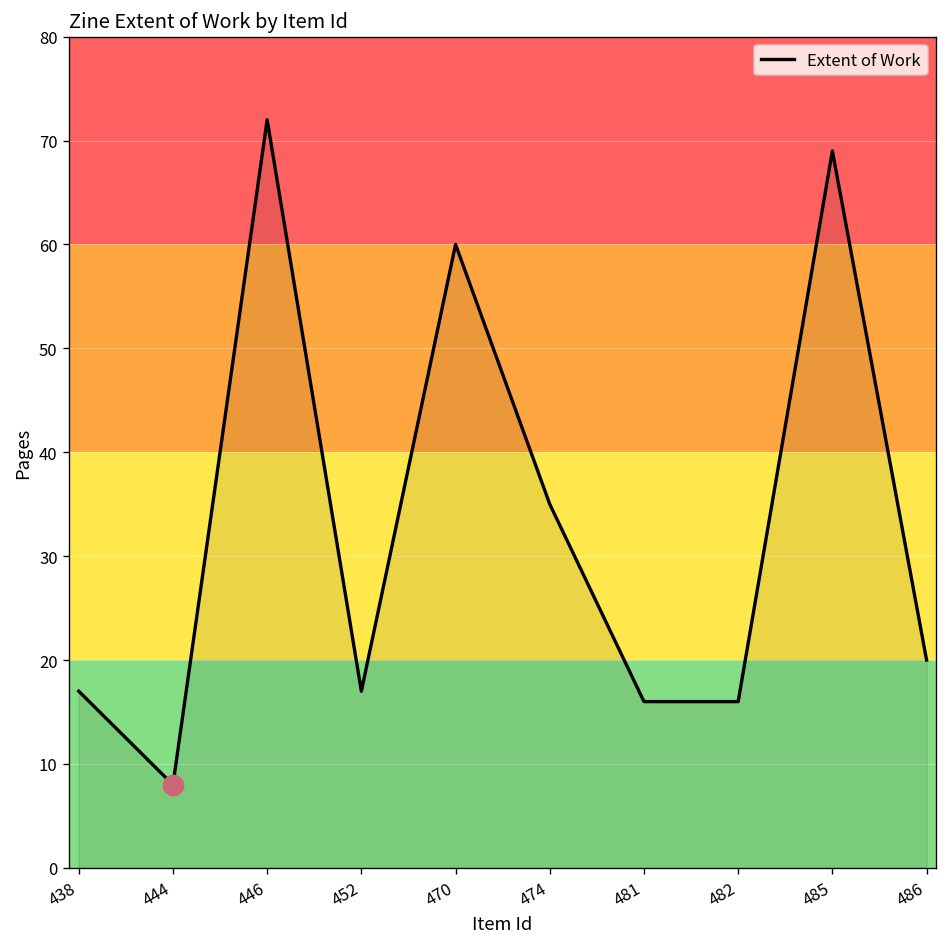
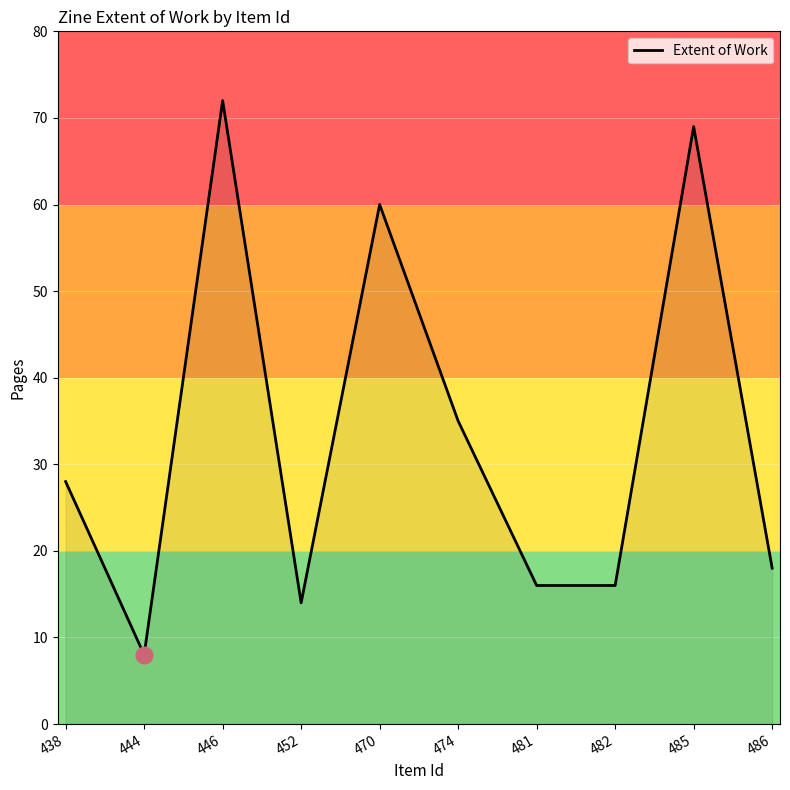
  {
    "Extent of Work": {
-     "438": 17,
+     "438": 28,
      "446": 72,
-     "452": 17,
+     "452": 14,
      "470": 60,
      "474": 35,
      "481": 16,
      "482": 16,
      "485": 69,
-     "486": 20
+     "486": 18
    }
  }
